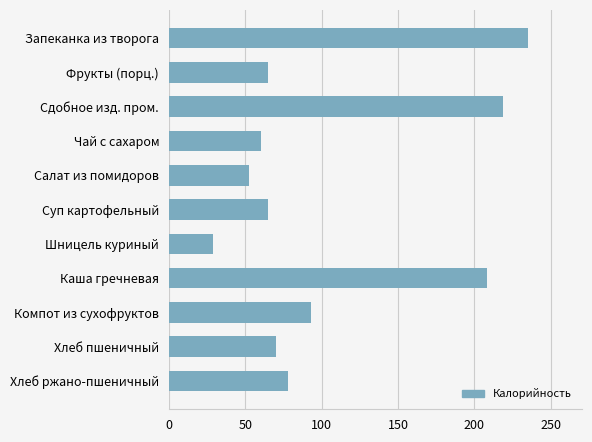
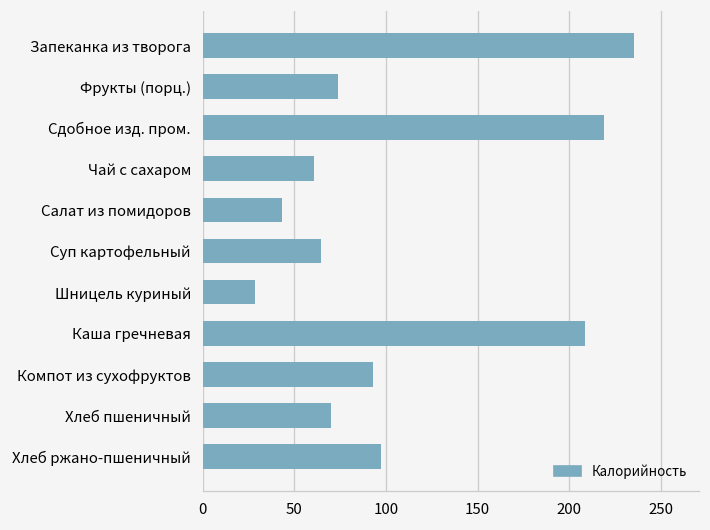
  {
    "Запеканка из творога": 235,
-   "Фрукты (порц.)": 65,
+   "Фрукты (порц.)": 74,
    "Сдобное изд. пром.": 219,
    "Чай с сахаром": 61,
-   "Салат из помидоров": 52,
+   "Салат из помидоров": 43,
    "Суп картофельный": 65,
    "Шницель куриный": 29,
    "Каша гречневая": 208,
    "Компот из сухофруктов": 93,
    "Хлеб пшеничный": 70,
-   "Хлеб ржано-пшеничный": 78
+   "Хлеб ржано-пшеничный": 97
  }
